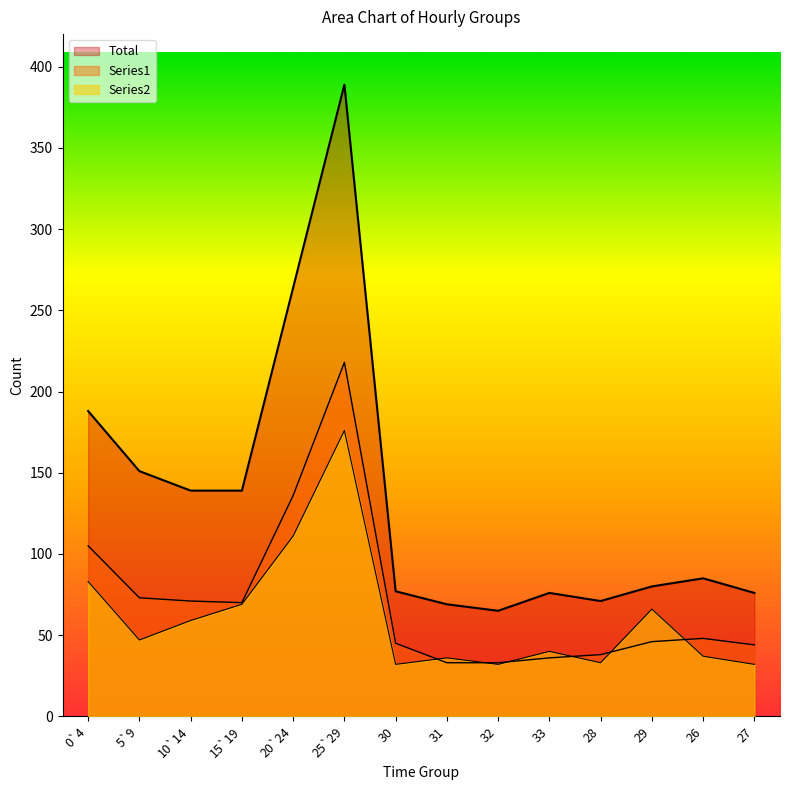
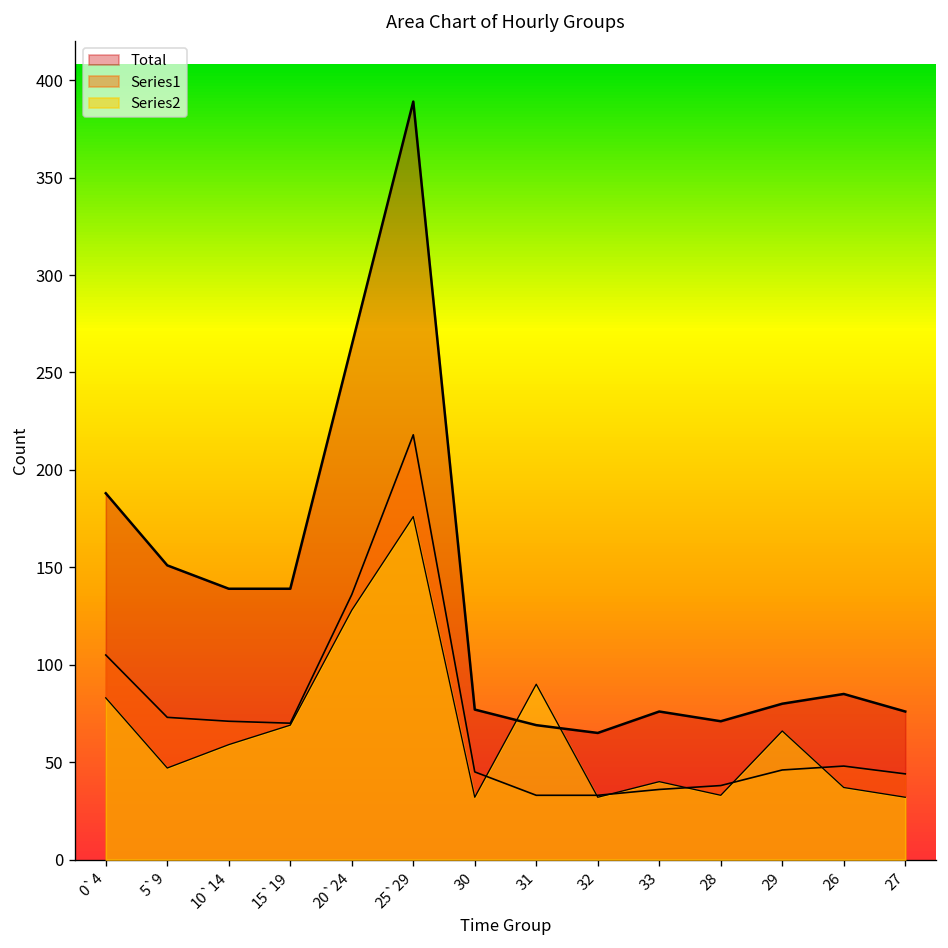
  {
    "Series2": {
      "0`4": 83,
      "5`9": 47,
      "10`14": 59,
-     "20`24": 111,
+     "20`24": 128,
      "25`29": 176,
      "30": 32,
-     "31": 36,
+     "31": 90,
      "33": 40,
      "28": 33,
      "29": 66,
      "26": 37,
      "27": 32
    }
  }
